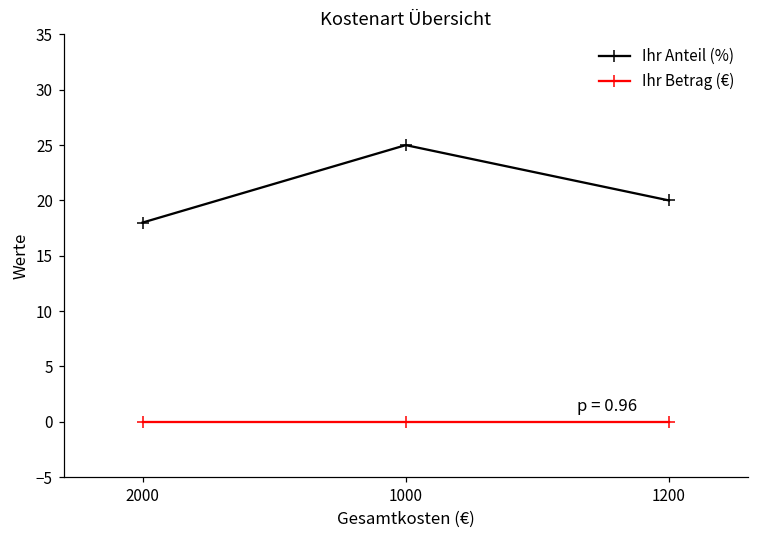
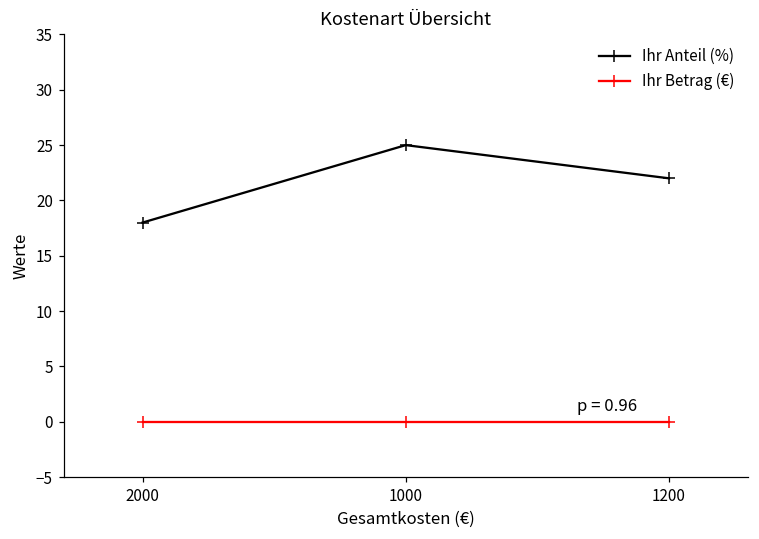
  {
    "Ihr Anteil (%)": {
      "2000": 18,
      "1000": 25,
-     "1200": 20
+     "1200": 22
    },
    "Ihr Betrag (€)": {
      "2000": 0,
      "1000": 0,
      "1200": 0
    }
  }
